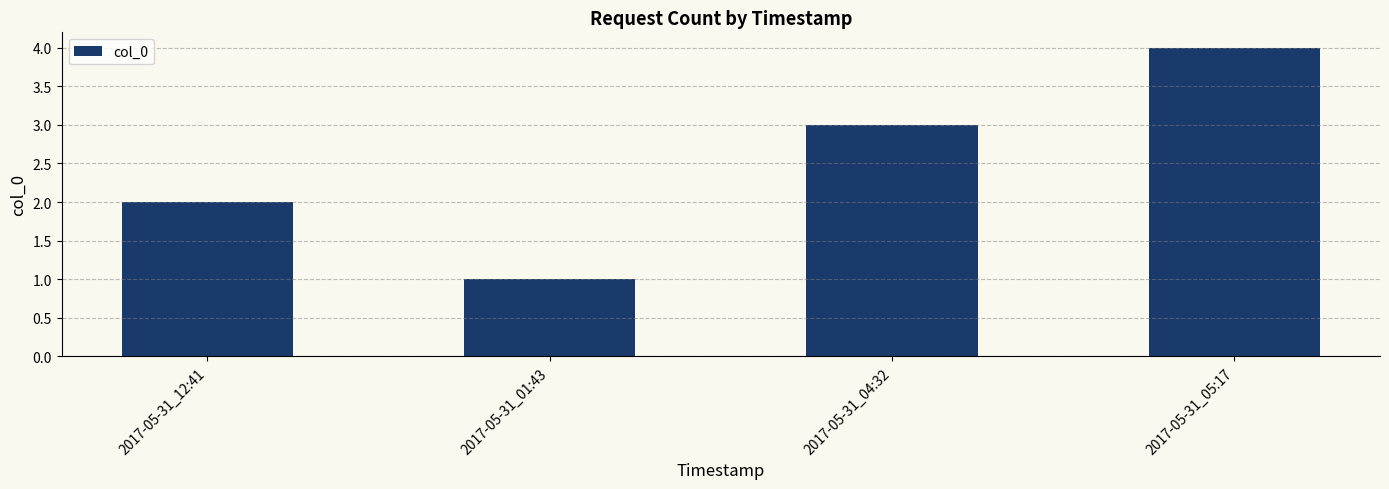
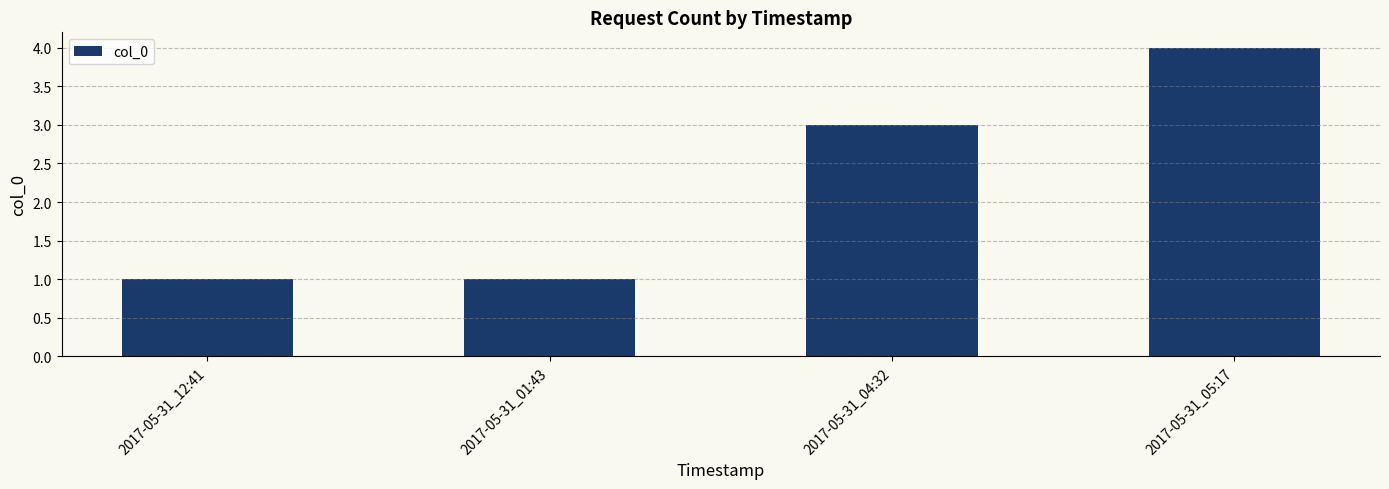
  {
-   "2017-05-31_12:41": 2,
+   "2017-05-31_12:41": 1,
    "2017-05-31_01:43": 1,
    "2017-05-31_04:32": 3,
    "2017-05-31_05:17": 4
  }
